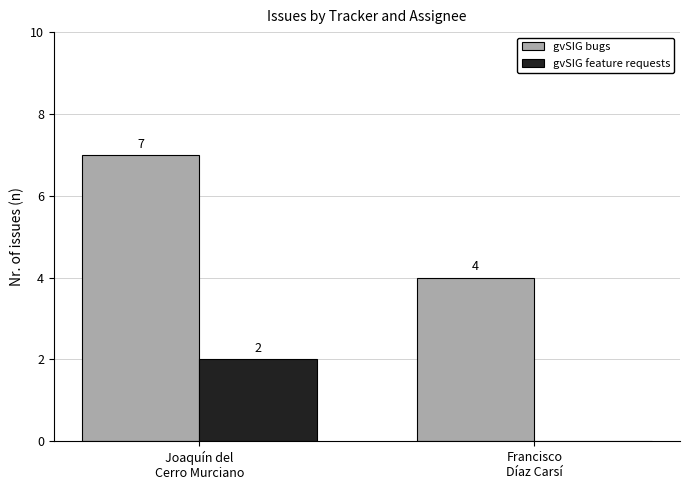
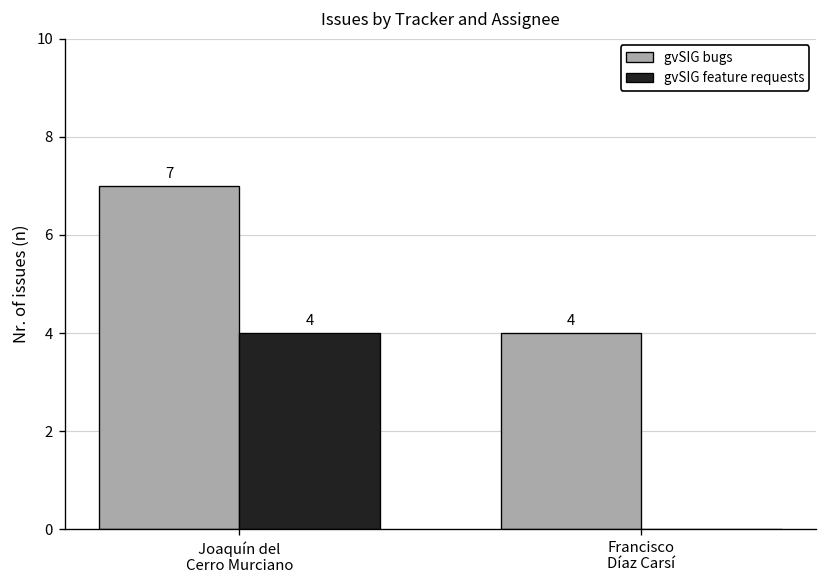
  {
    "gvSIG bugs": {
      "Joaquín del Cerro Murciano": 7,
      "Francisco Díaz Carsí": 4
    },
    "gvSIG feature requests": {
-     "Joaquín del Cerro Murciano": 2
+     "Joaquín del Cerro Murciano": 4
    }
  }
